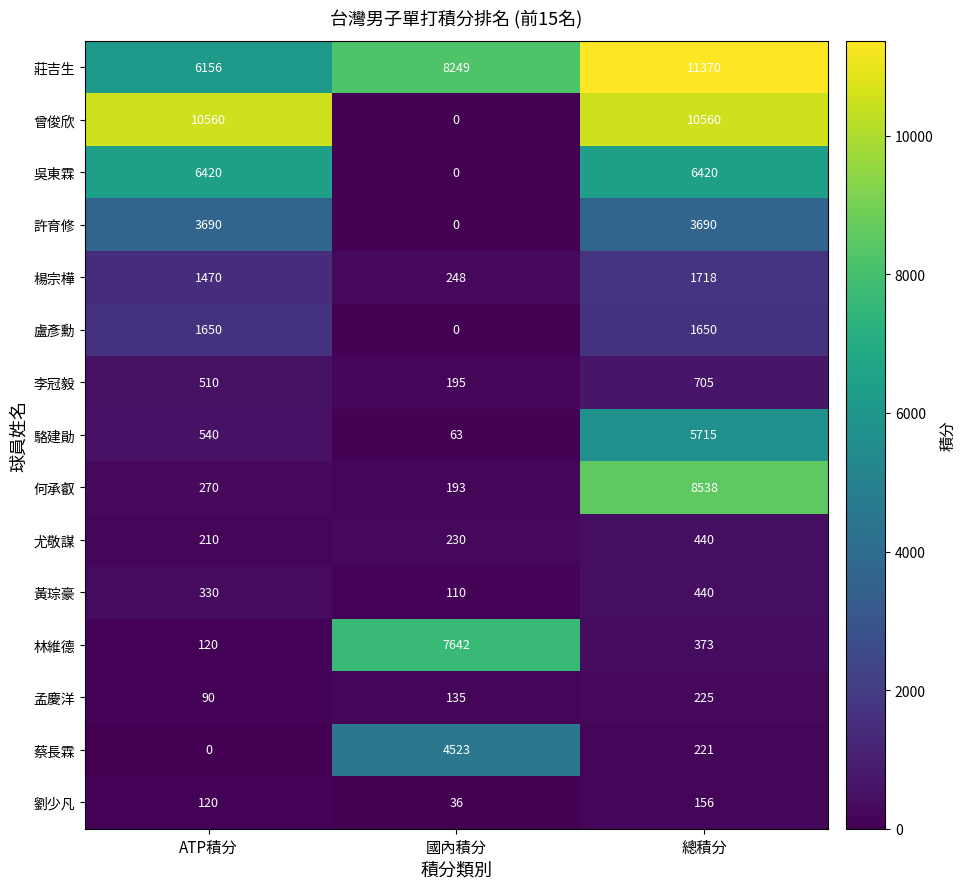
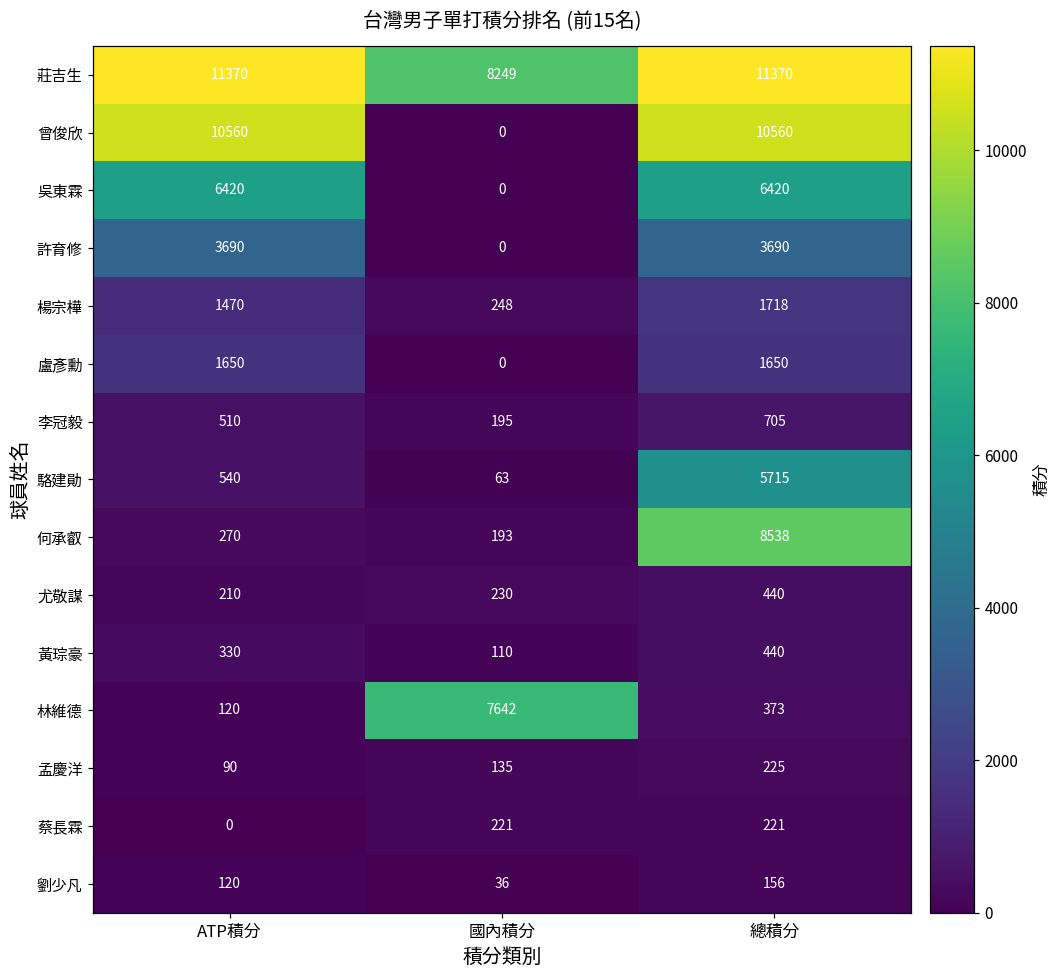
  {
    "莊吉生": {
-     "ATP積分": 6156,
+     "ATP積分": 11370,
      "國內積分": 8249,
      "總積分": 11370
    },
    "曾俊欣": {
      "ATP積分": 10560,
      "國內積分": 0,
      "總積分": 10560
    },
    "吳東霖": {
      "ATP積分": 6420,
      "國內積分": 0,
      "總積分": 6420
    },
    "許育修": {
      "ATP積分": 3690,
      "國內積分": 0,
      "總積分": 3690
    },
    "楊宗樺": {
      "ATP積分": 1470,
      "國內積分": 248,
      "總積分": 1718
    },
    "盧彥勳": {
      "ATP積分": 1650,
      "國內積分": 0,
      "總積分": 1650
    },
    "李冠毅": {
      "ATP積分": 510,
      "國內積分": 195,
      "總積分": 705
    },
    "駱建勛": {
      "ATP積分": 540,
      "國內積分": 63,
      "總積分": 5715
    },
    "何承叡": {
      "ATP積分": 270,
      "國內積分": 193,
      "總積分": 8538
    },
    "尤敬謀": {
      "ATP積分": 210,
      "國內積分": 230,
      "總積分": 440
    },
    "黃琮豪": {
      "ATP積分": 330,
      "國內積分": 110,
      "總積分": 440
    },
    "林維德": {
      "ATP積分": 120,
      "國內積分": 7642,
      "總積分": 373
    },
    "孟慶洋": {
      "ATP積分": 90,
      "國內積分": 135,
      "總積分": 225
    },
    "蔡長霖": {
      "ATP積分": 0,
-     "國內積分": 4523,
+     "國內積分": 221,
      "總積分": 221
    },
    "劉少凡": {
      "ATP積分": 120,
      "國內積分": 36,
      "總積分": 156
    }
  }
